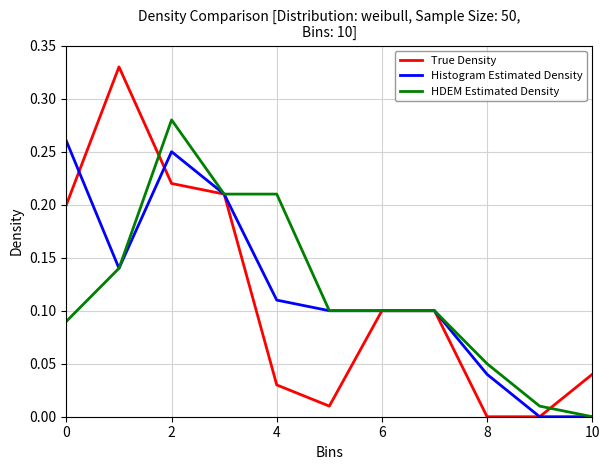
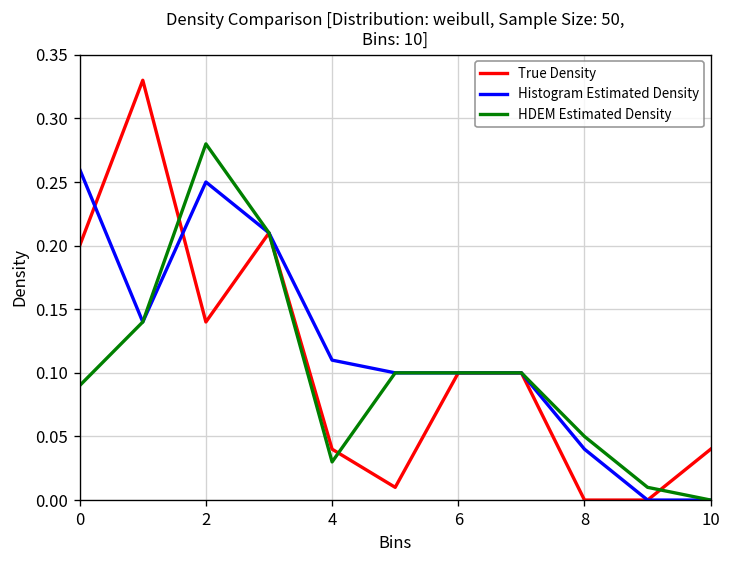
  {
    "True Density": {
      "0": 0.20,
-     "2": 0.22,
-     "4": 0.03,
+     "2": 0.14,
+     "4": 0.04,
      "8": 0.00,
      "10": 0.04
    },
    "Histogram Estimated Density": {
      "0": 0.26,
      "2": 0.25,
      "4": 0.11,
      "8": 0.04
    },
    "HDEM Estimated Density": {
      "0": 0.09,
      "2": 0.28,
-     "4": 0.21,
+     "4": 0.03,
      "8": 0.05
    }
  }
